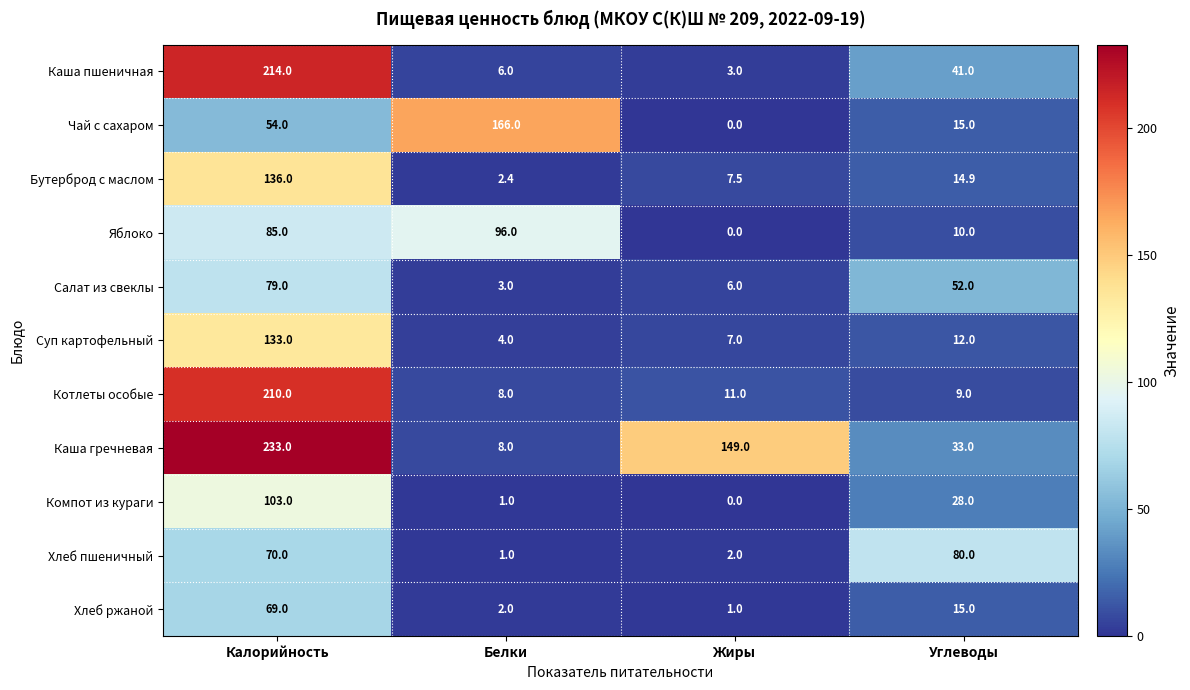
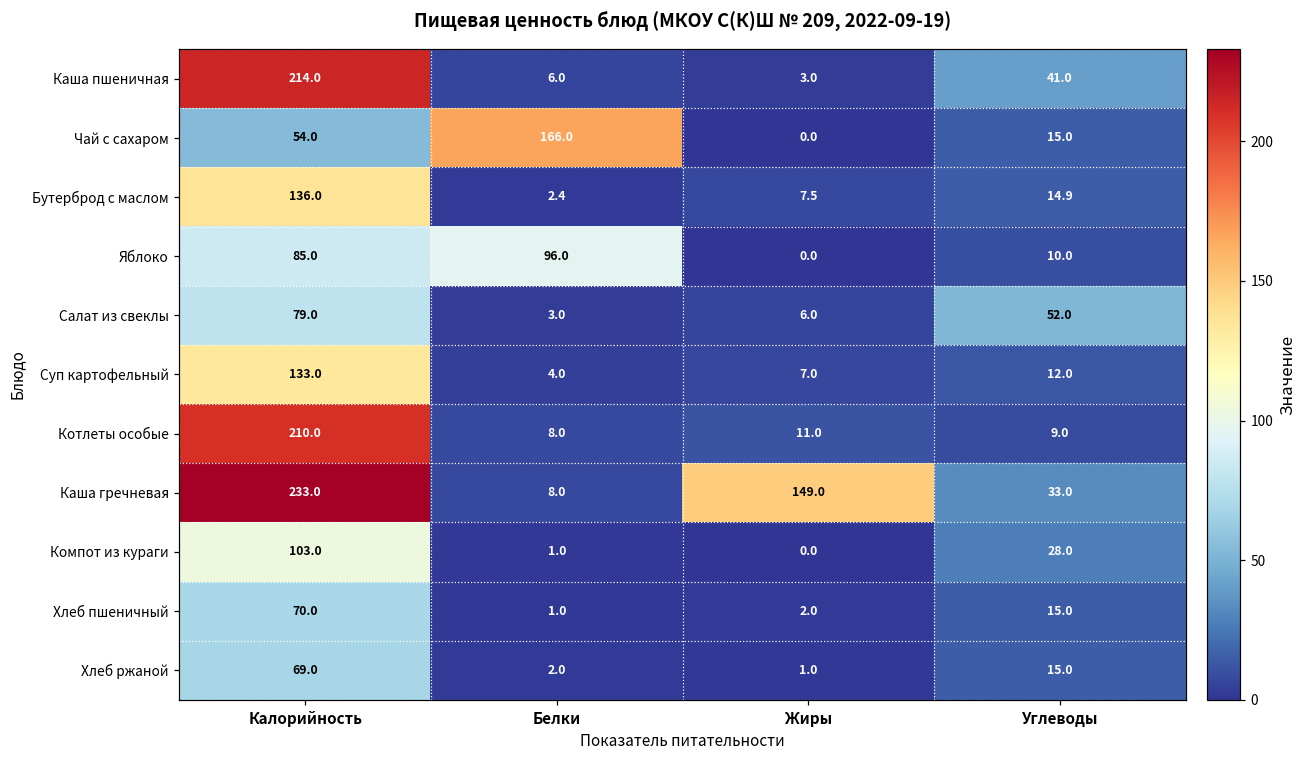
  {
    "Каша пшеничная": {
      "Калорийность": 214.0,
      "Белки": 6.0,
      "Жиры": 3.0,
      "Углеводы": 41.0
    },
    "Чай с сахаром": {
      "Калорийность": 54.0,
      "Белки": 166.0,
      "Жиры": 0.0,
      "Углеводы": 15.0
    },
    "Бутерброд с маслом": {
      "Калорийность": 136.0,
      "Белки": 2.4,
      "Жиры": 7.5,
      "Углеводы": 14.9
    },
    "Яблоко": {
      "Калорийность": 85.0,
      "Белки": 96.0,
      "Жиры": 0.0,
      "Углеводы": 10.0
    },
    "Салат из свеклы": {
      "Калорийность": 79.0,
      "Белки": 3.0,
      "Жиры": 6.0,
      "Углеводы": 52.0
    },
    "Суп картофельный": {
      "Калорийность": 133.0,
      "Белки": 4.0,
      "Жиры": 7.0,
      "Углеводы": 12.0
    },
    "Котлеты особые": {
      "Калорийность": 210.0,
      "Белки": 8.0,
      "Жиры": 11.0,
      "Углеводы": 9.0
    },
    "Каша гречневая": {
      "Калорийность": 233.0,
      "Белки": 8.0,
      "Жиры": 149.0,
      "Углеводы": 33.0
    },
    "Компот из кураги": {
      "Калорийность": 103.0,
      "Белки": 1.0,
      "Жиры": 0.0,
      "Углеводы": 28.0
    },
    "Хлеб пшеничный": {
      "Калорийность": 70.0,
      "Белки": 1.0,
      "Жиры": 2.0,
-     "Углеводы": 80.0
+     "Углеводы": 15.0
    },
    "Хлеб ржаной": {
      "Калорийность": 69.0,
      "Белки": 2.0,
      "Жиры": 1.0,
      "Углеводы": 15.0
    }
  }
